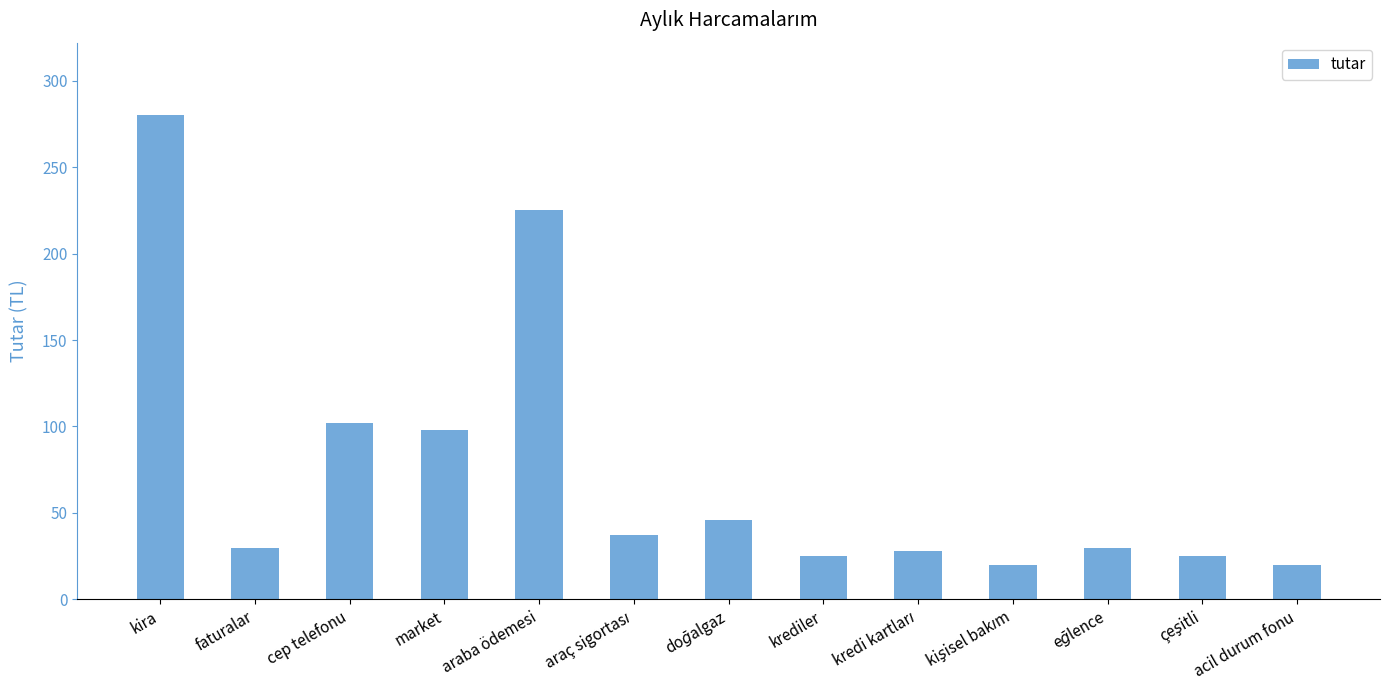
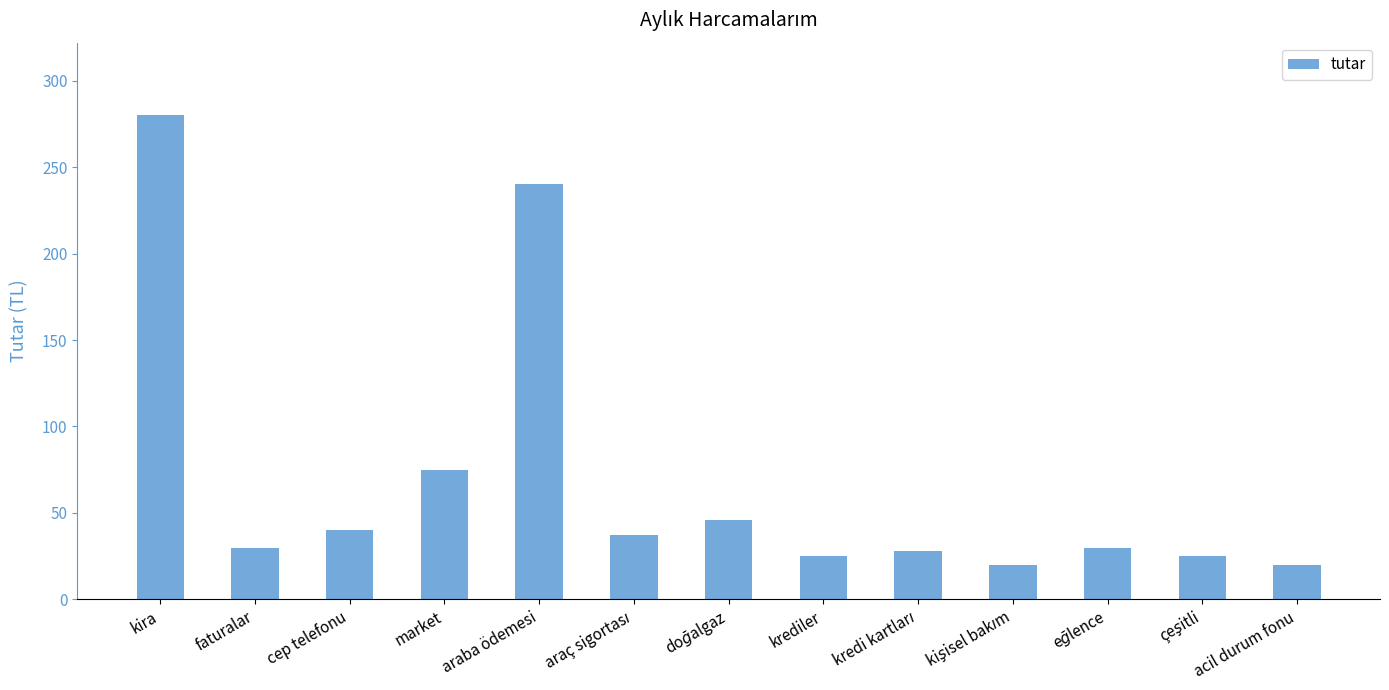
  {
    "kira": 280,
    "faturalar": 30,
-   "cep telefonu": 102,
-   "market": 98,
-   "araba ödemesi": 225,
+   "cep telefonu": 40,
+   "market": 75,
+   "araba ödemesi": 240,
    "araç sigortası": 37,
    "doğalgaz": 46,
    "krediler": 25,
    "kredi kartları": 28,
    "kişisel bakım": 20,
    "eğlence": 30,
    "çeşitli": 25,
    "acil durum fonu": 20
  }
